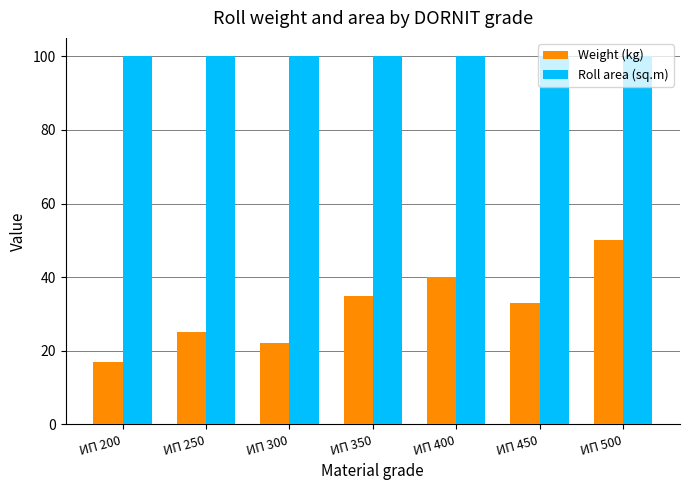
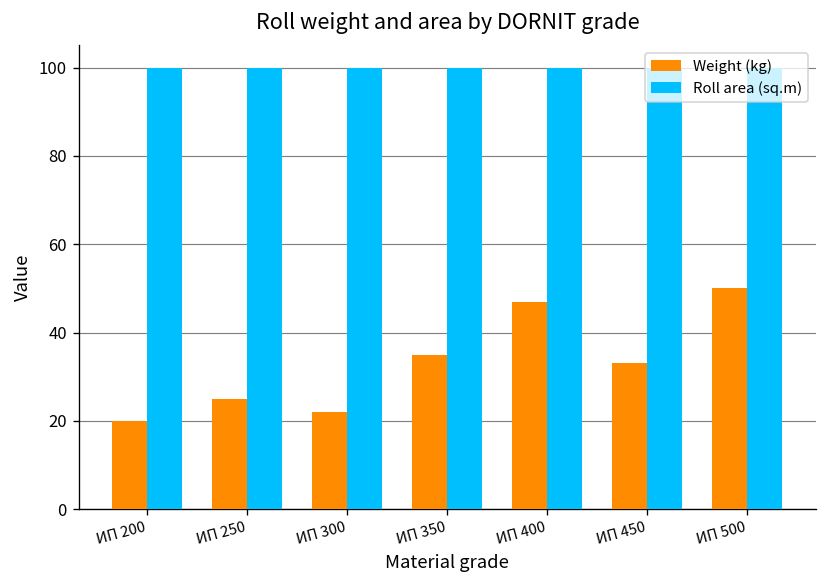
  {
    "Weight (kg)": {
-     "ИП 200": 17,
+     "ИП 200": 20,
      "ИП 250": 25,
      "ИП 300": 22,
      "ИП 350": 35,
-     "ИП 400": 40,
+     "ИП 400": 47,
      "ИП 450": 33,
      "ИП 500": 50
    },
    "Roll area (sq.m)": {
      "ИП 200": 100,
      "ИП 250": 100,
      "ИП 300": 100,
      "ИП 350": 100,
      "ИП 400": 100
    }
  }
